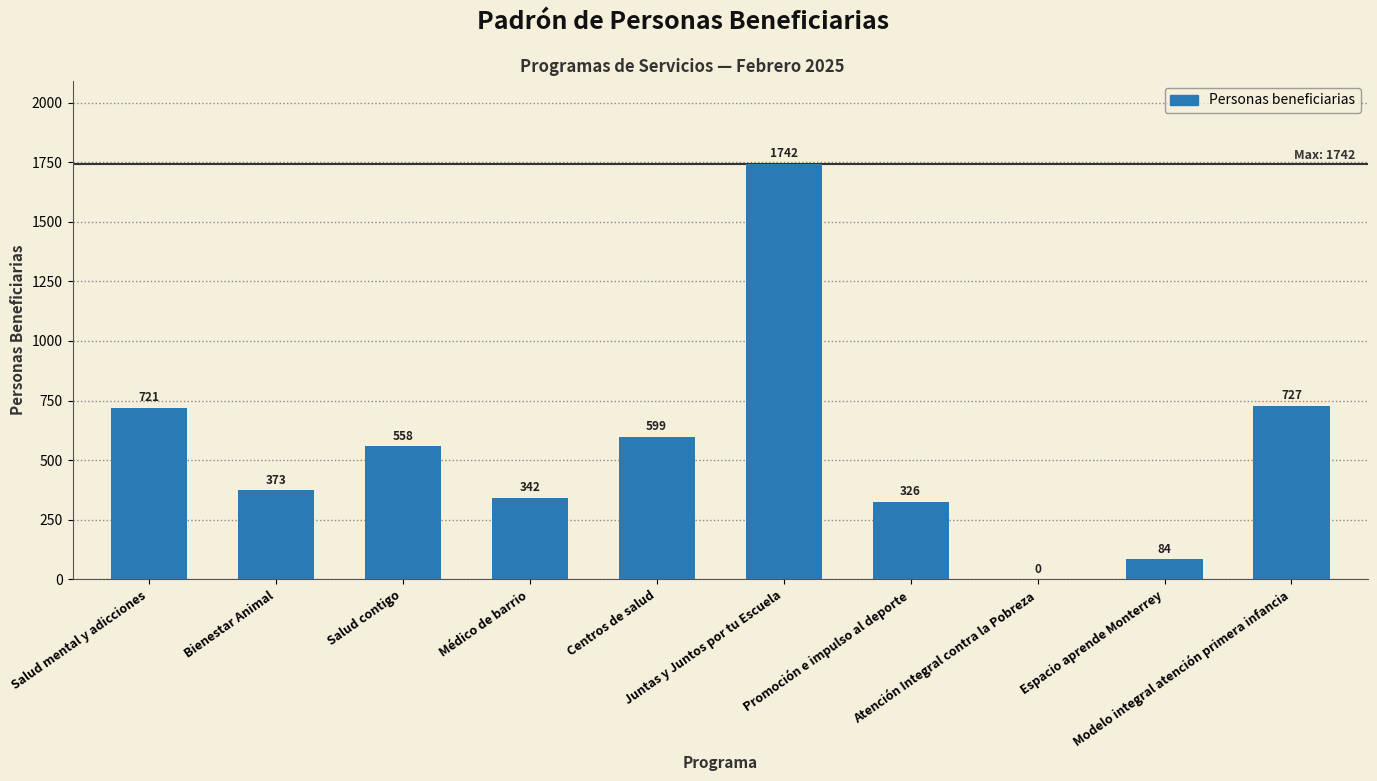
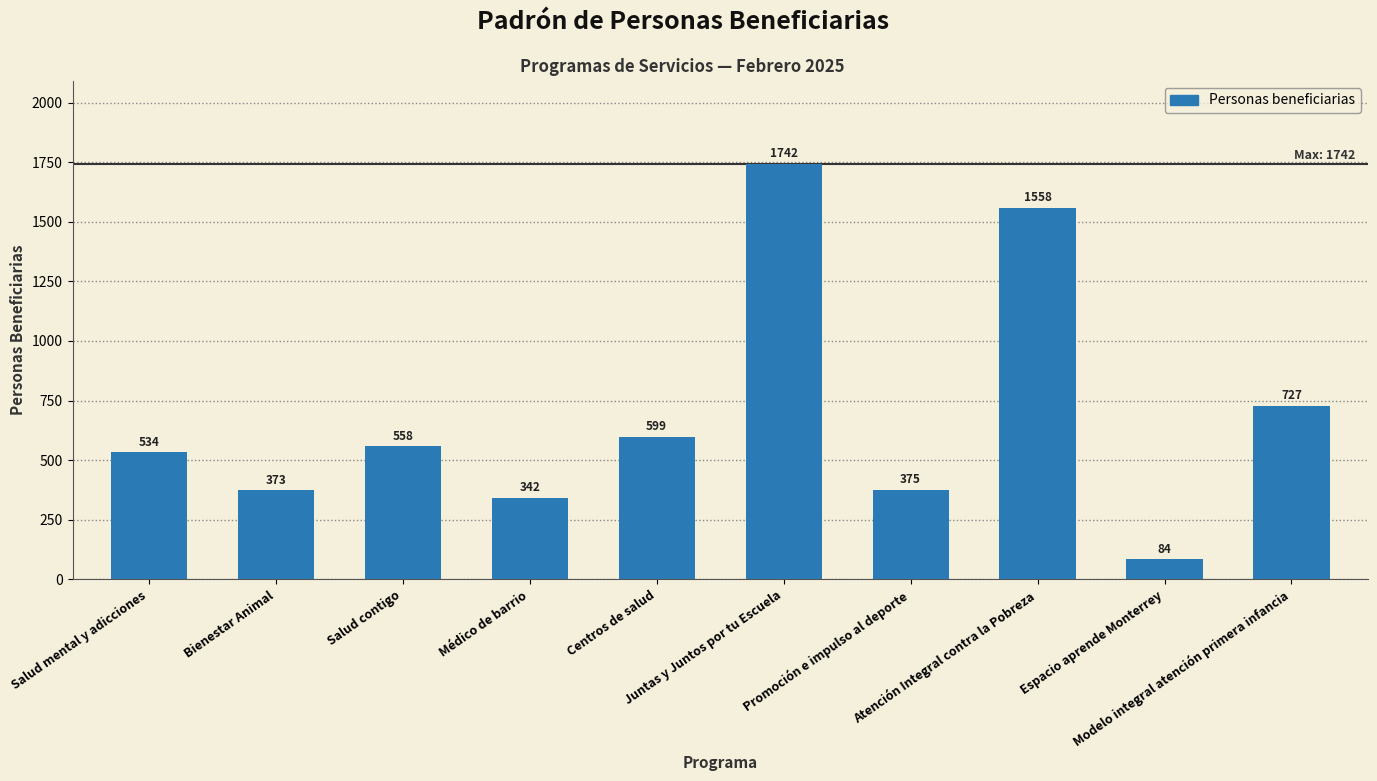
  {
-   "Salud mental y adicciones": 721,
+   "Salud mental y adicciones": 534,
    "Bienestar Animal": 373,
    "Salud contigo": 558,
    "Médico de barrio": 342,
    "Centros de salud": 599,
    "Juntas y Juntos por tu Escuela": 1742,
-   "Promoción e impulso al deporte": 326,
-   "Atención Integral contra la Pobreza": 0,
+   "Promoción e impulso al deporte": 375,
+   "Atención Integral contra la Pobreza": 1558,
    "Espacio aprende Monterrey": 84,
    "Modelo integral atención primera infancia": 727
  }
